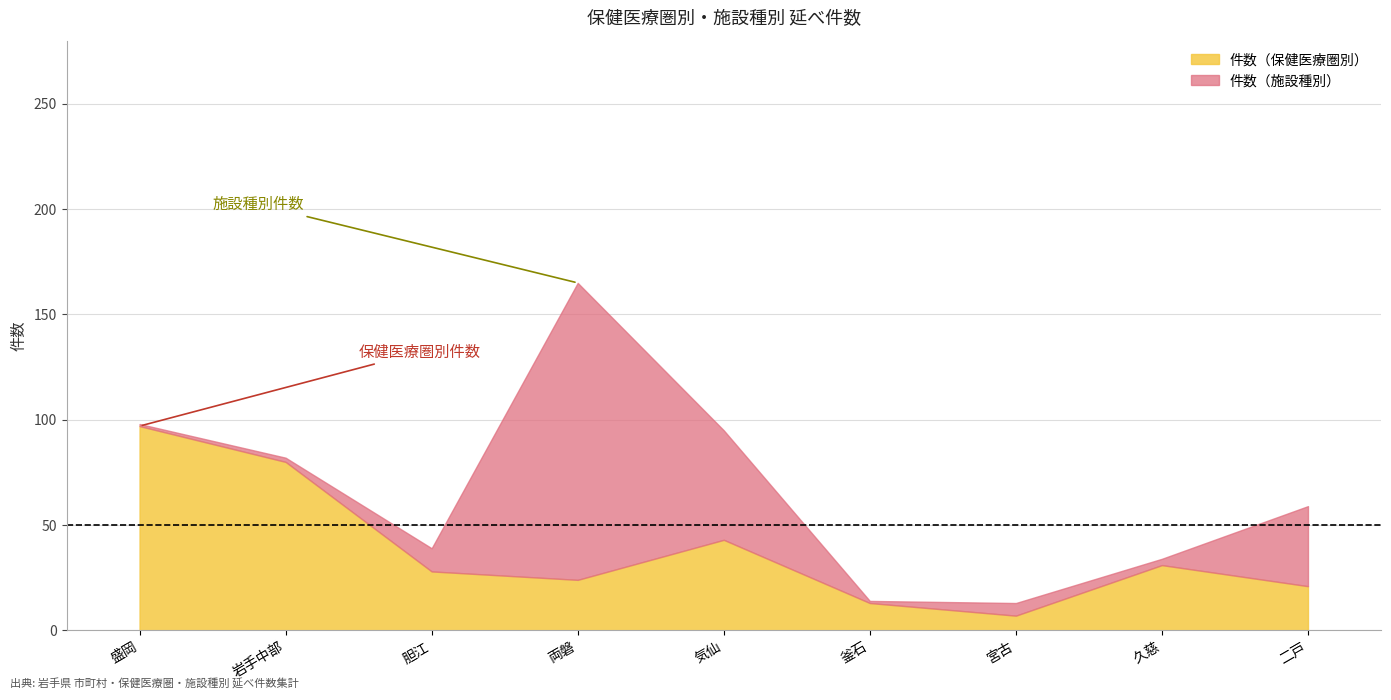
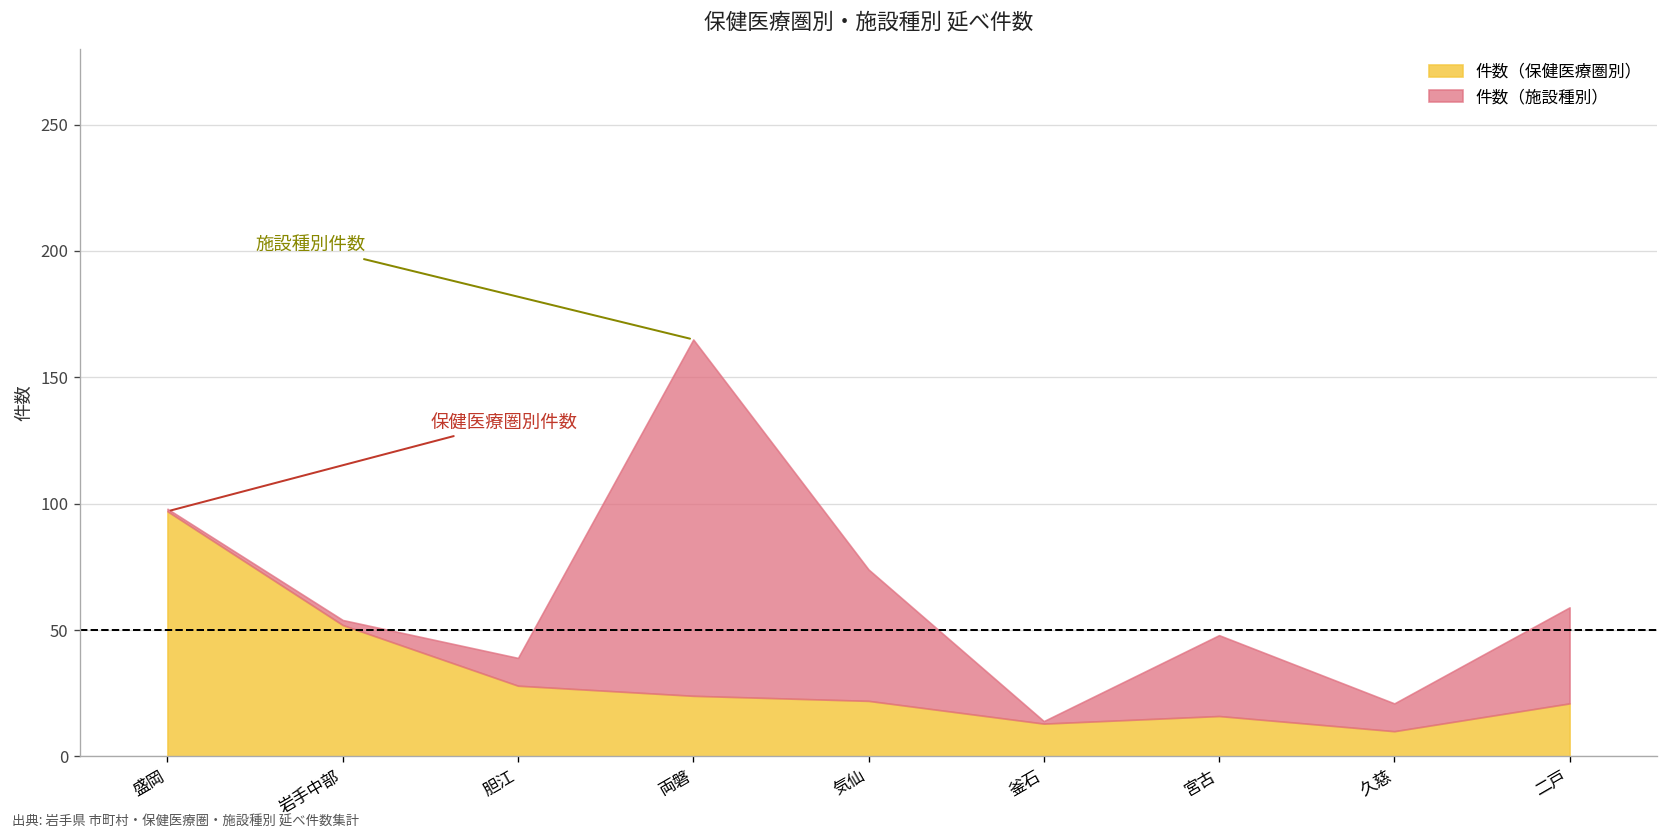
  {
    "件数（保健医療圏別）": {
-     "岩手中部": 80,
+     "岩手中部": 52,
      "胆江": 28,
      "両磐": 24,
-     "気仙": 43,
-     "宮古": 7,
-     "久慈": 31,
+     "気仙": 22,
+     "宮古": 16,
+     "久慈": 10,
      "二戸": 21
    },
    "件数（施設種別）": {
      "岩手中部": 2,
      "胆江": 11,
      "両磐": 141,
      "気仙": 52,
-     "宮古": 6,
-     "久慈": 3,
+     "宮古": 32,
+     "久慈": 11,
      "二戸": 38
    }
  }
